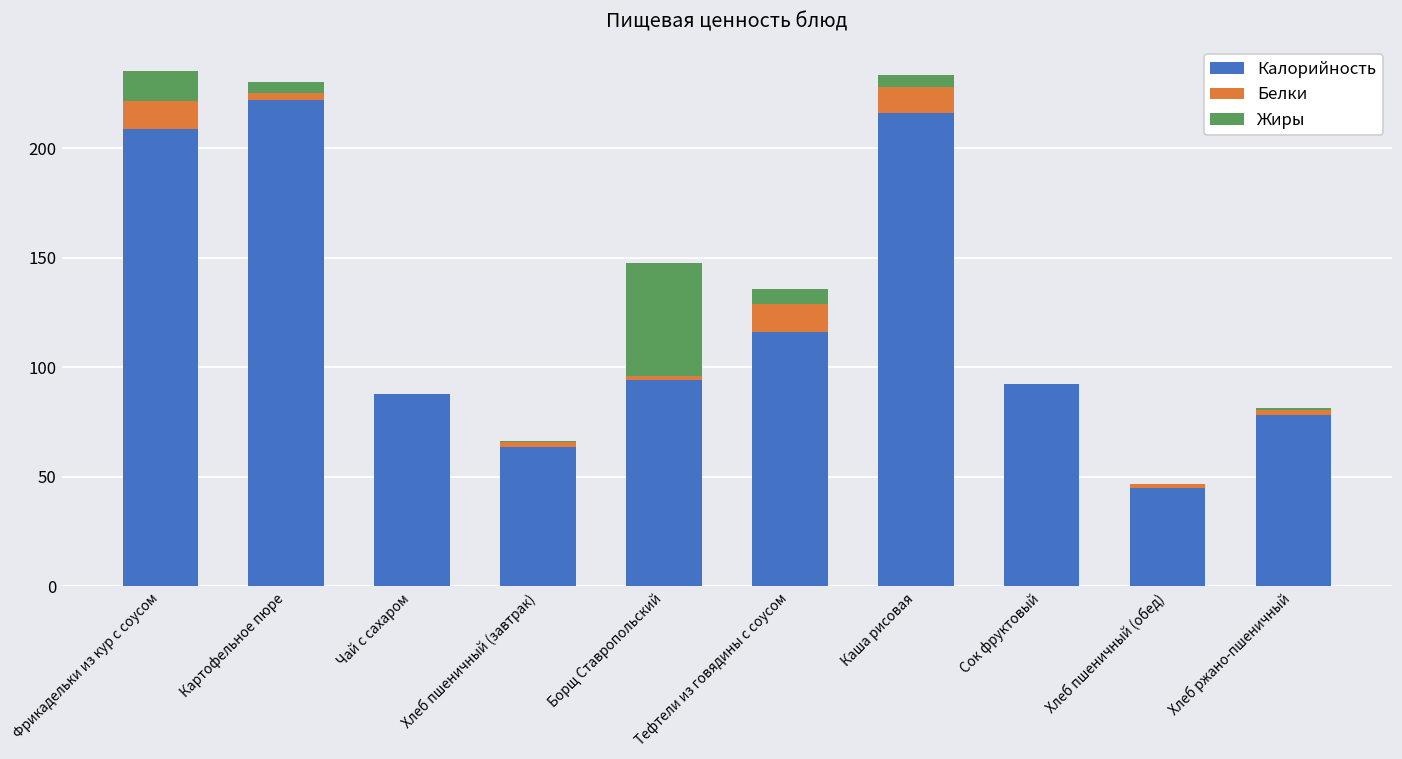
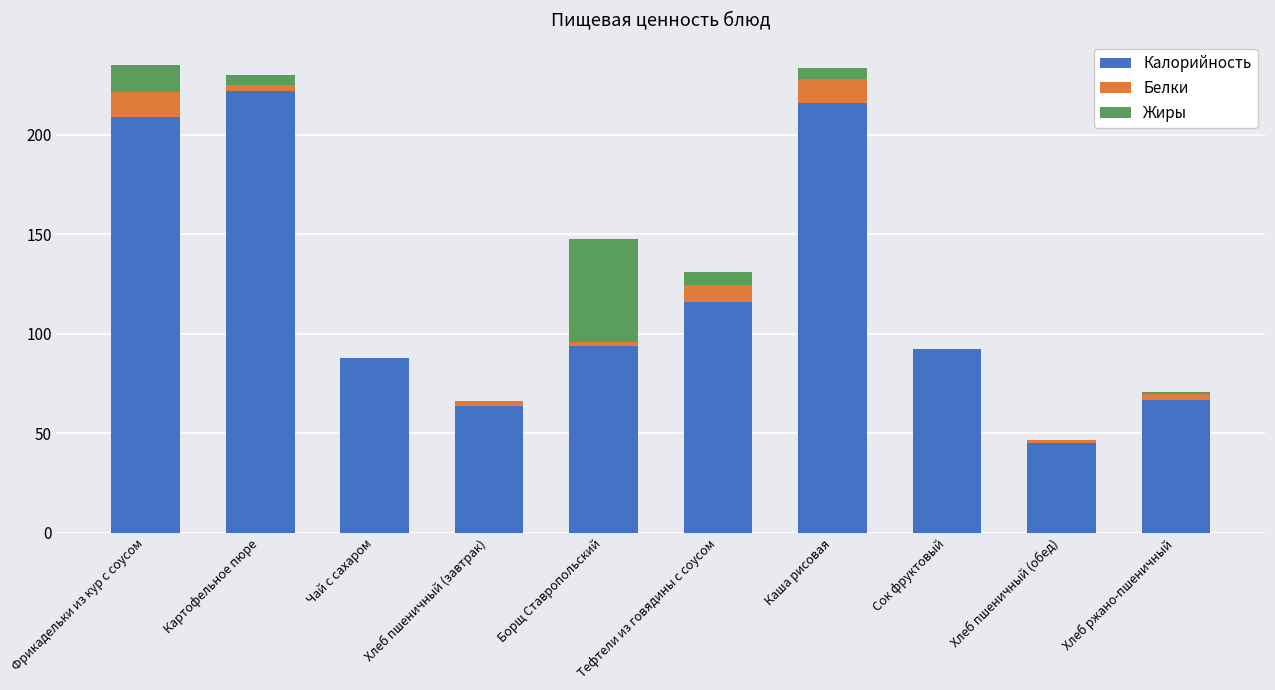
  {
    "Калорийность": {
      "Фрикадельки из кур с соусом": 209,
      "Картофельное пюре": 222,
      "Чай с сахаром": 88,
      "Хлеб пшеничный (завтрак)": 64,
      "Борщ Ставропольский": 94,
      "Тефтели из говядины с соусом": 116,
      "Каша рисовая": 216,
      "Сок фруктовый": 92,
      "Хлеб пшеничный (обед)": 45,
-     "Хлеб ржано-пшеничный": 78
+     "Хлеб ржано-пшеничный": 67
    },
    "Белки": {
      "Фрикадельки из кур с соусом": 13,
      "Картофельное пюре": 3,
      "Хлеб пшеничный (завтрак)": 2,
      "Борщ Ставропольский": 2,
-     "Тефтели из говядины с соусом": 13,
+     "Тефтели из говядины с соусом": 8,
      "Каша рисовая": 12,
      "Хлеб пшеничный (обед)": 2,
      "Хлеб ржано-пшеничный": 3
    },
    "Жиры": {
      "Фрикадельки из кур с соусом": 13,
      "Картофельное пюре": 5,
      "Чай с сахаром": 0,
      "Борщ Ставропольский": 52,
      "Тефтели из говядины с соусом": 7,
      "Каша рисовая": 5,
      "Сок фруктовый": 0
    }
  }
